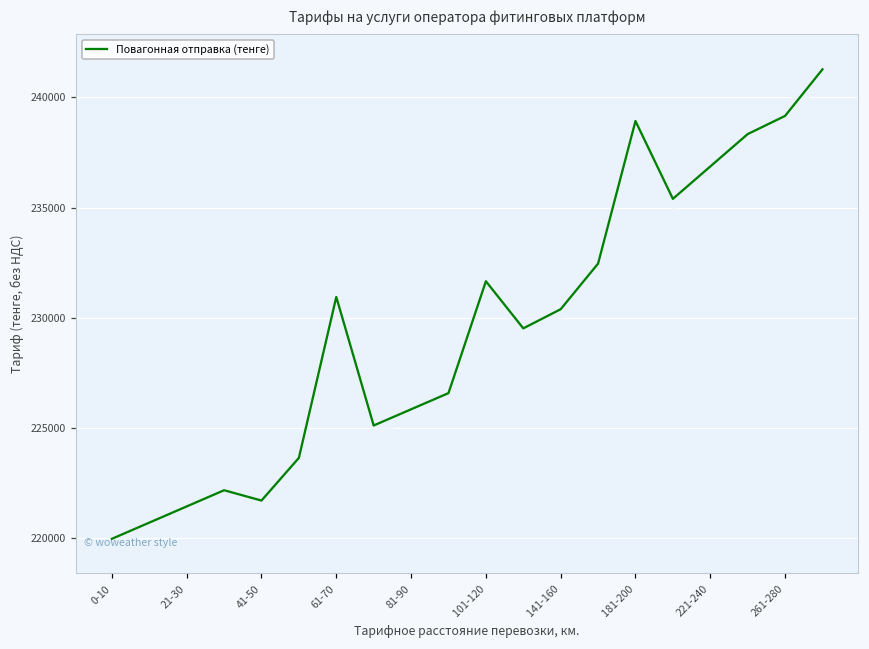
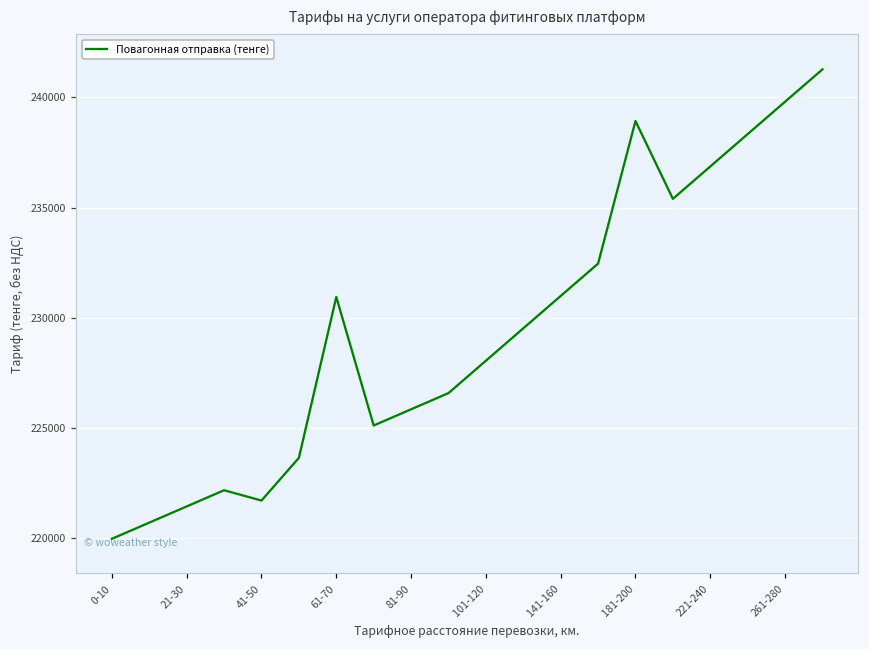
  {
    "Повагонная отправка (тенге)": {
      "0-10": 220000,
      "21-30": 221400,
      "41-50": 221700,
      "61-70": 230900,
      "81-90": 225800,
-     "101-120": 231700,
-     "141-160": 230400,
+     "101-120": 228000,
+     "141-160": 231000,
      "181-200": 238900,
      "221-240": 236900,
-     "261-280": 239200
+     "261-280": 239800
    }
  }
